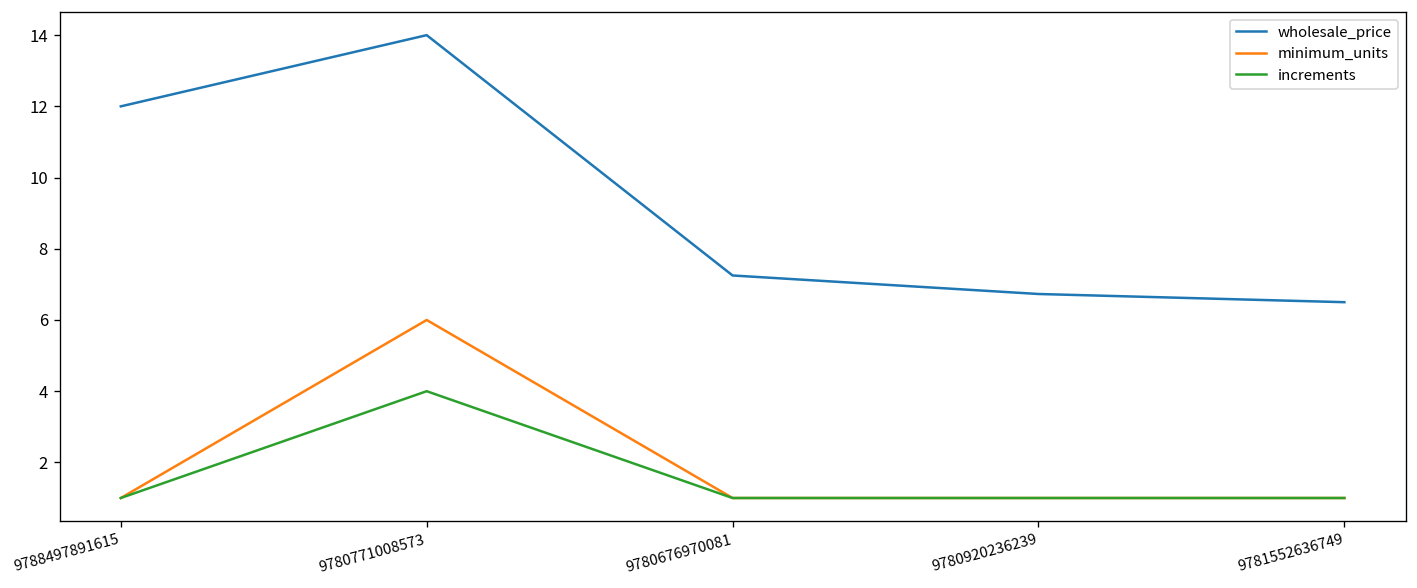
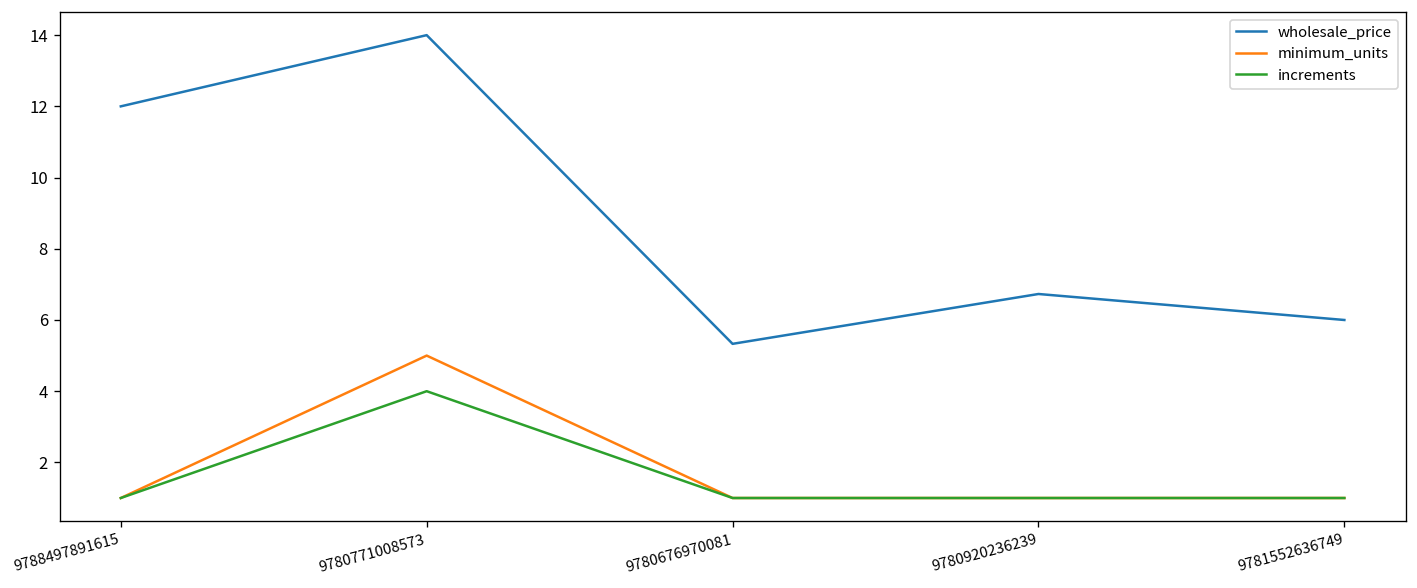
  {
    "wholesale_price": {
      "9788497891615": 12.0,
      "9780771008573": 14.0,
-     "9780676970081": 7.3,
+     "9780676970081": 5.3,
      "9780920236239": 6.7,
-     "9781552636749": 6.5
+     "9781552636749": 6.0
    },
    "minimum_units": {
-     "9780771008573": 6
+     "9780771008573": 5
    },
    "increments": {
      "9780771008573": 4.0
    }
  }
